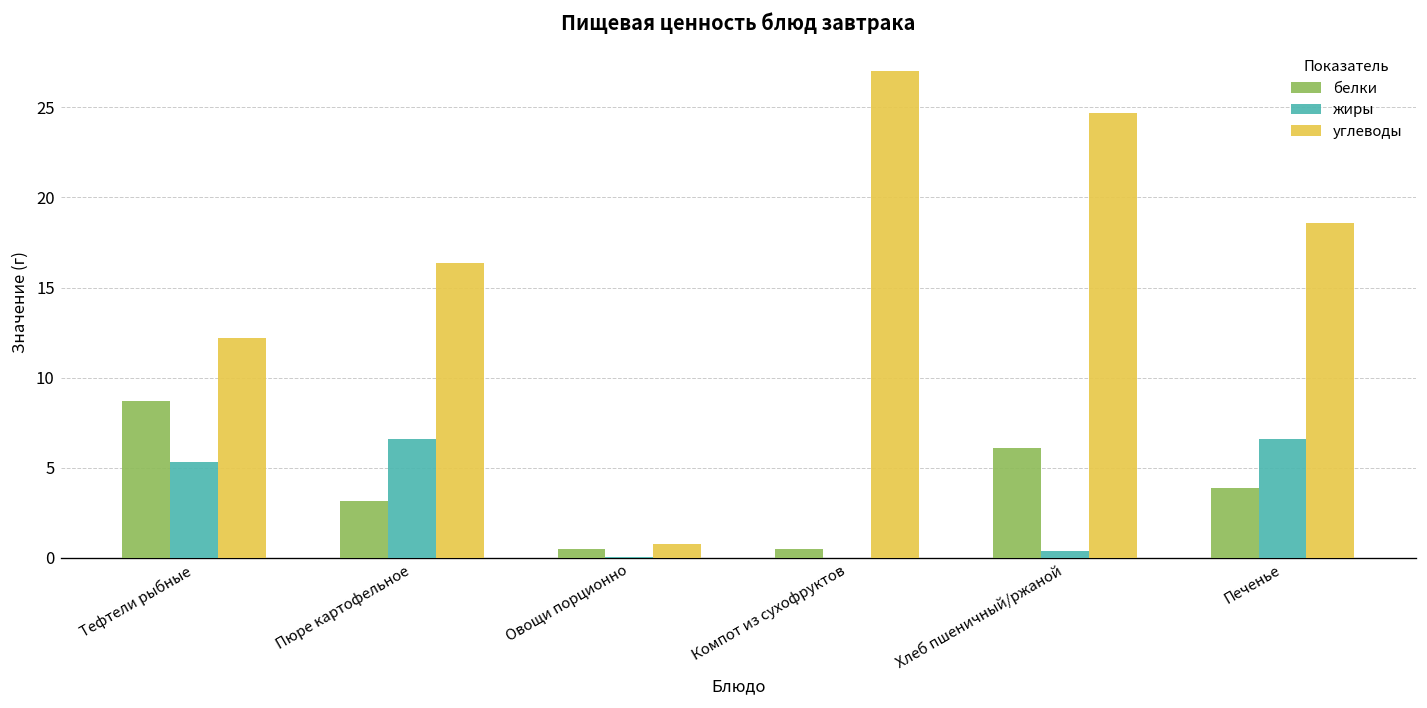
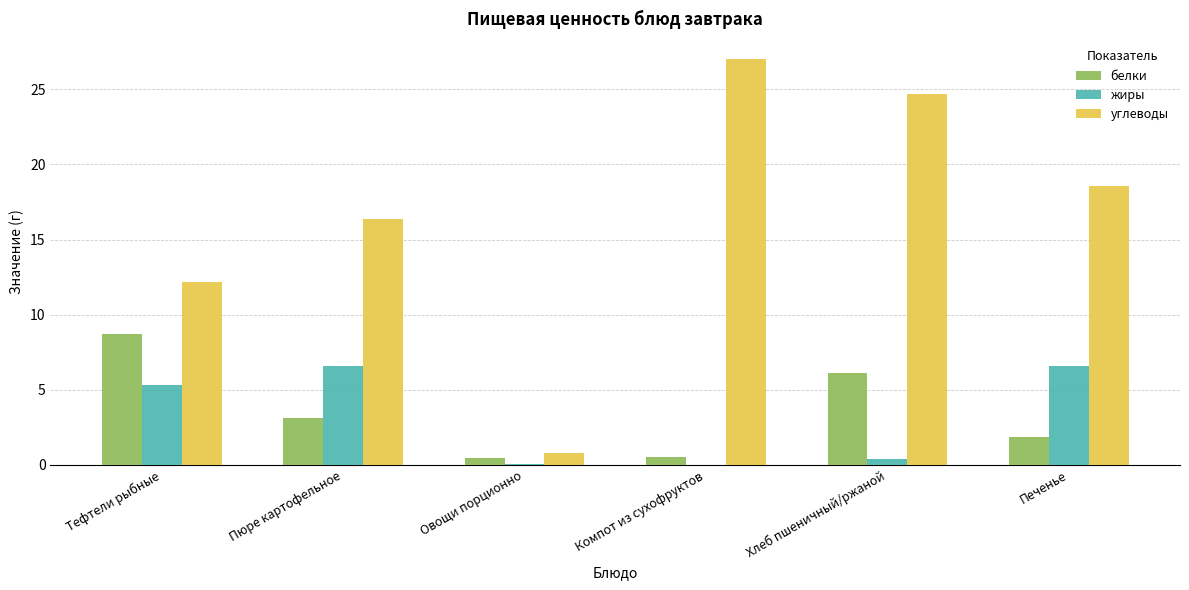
  {
    "белки": {
      "Тефтели рыбные": 8.7,
      "Пюре картофельное": 3.2,
      "Овощи порционно": 0.5,
      "Компот из сухофруктов": 0.5,
      "Хлеб пшеничный/ржаной": 6.1,
-     "Печенье": 3.9
+     "Печенье": 1.9
    },
    "жиры": {
      "Тефтели рыбные": 5.3,
      "Пюре картофельное": 6.6,
      "Компот из сухофруктов": 0.0,
      "Хлеб пшеничный/ржаной": 0.4,
      "Печенье": 6.6
    },
    "углеводы": {
      "Тефтели рыбные": 12.2,
      "Пюре картофельное": 16.4,
      "Овощи порционно": 0.8,
      "Компот из сухофруктов": 27.0,
      "Хлеб пшеничный/ржаной": 24.7,
      "Печенье": 18.6
    }
  }
